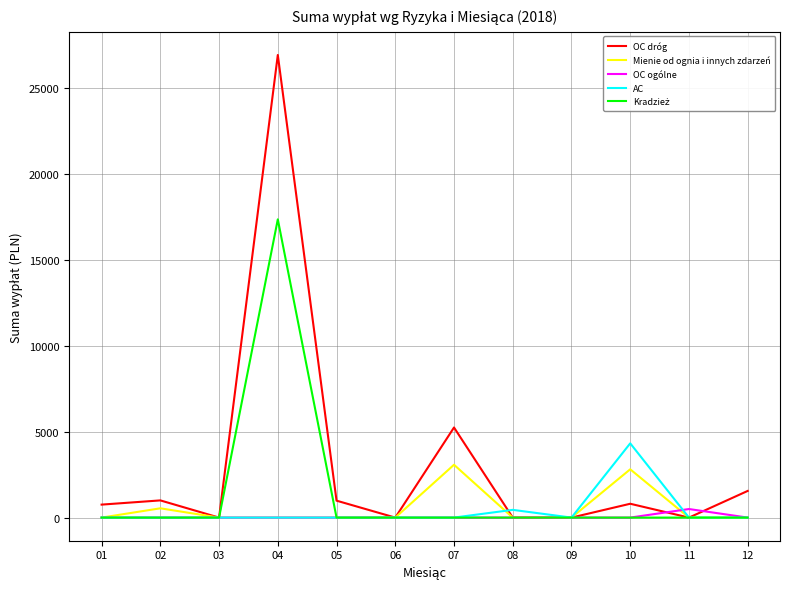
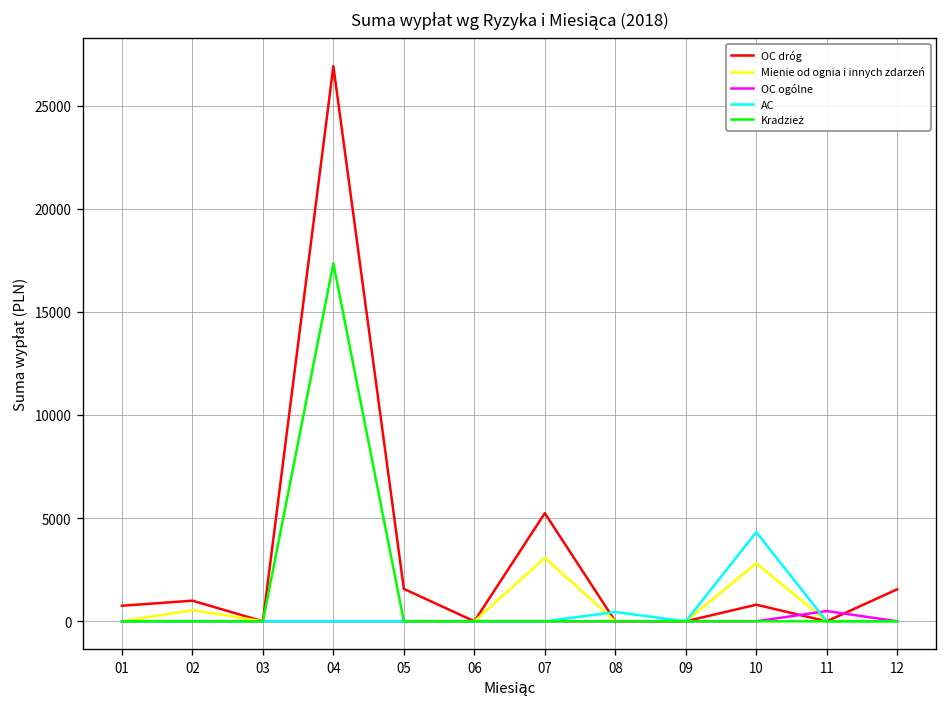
  {
    "OC dróg": {
      "01": 800,
      "02": 1000,
      "04": 26900,
-     "05": 1000,
+     "05": 1600,
      "07": 5200,
      "10": 800,
      "12": 1600
    },
    "Mienie od ognia i innych zdarzeń": {
      "02": 500,
      "07": 3100,
      "10": 2800
    },
    "OC ogólne": {
      "11": 500
    },
    "AC": {
      "08": 500,
      "10": 4300
    },
    "Kradzież": {
      "04": 17300
    }
  }
